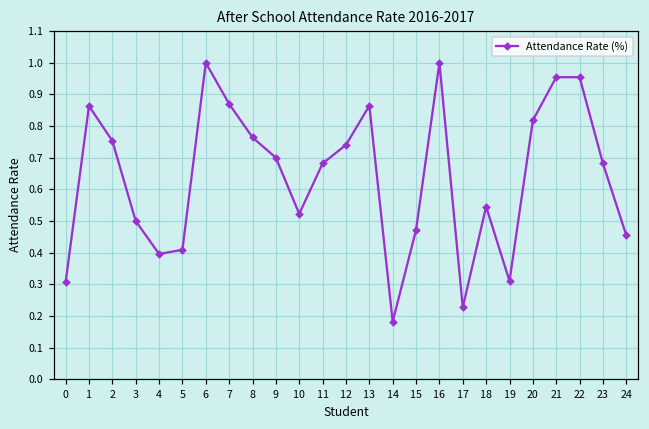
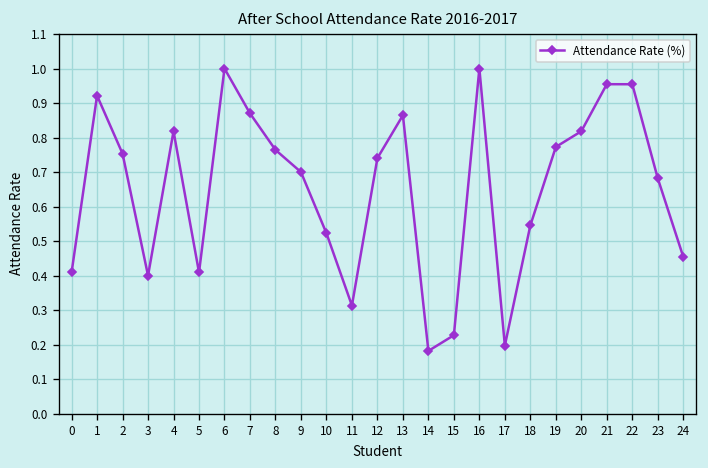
  {
-   "0": 0.31,
-   "1": 0.86,
+   "0": 0.41,
+   "1": 0.92,
    "2": 0.75,
-   "3": 0.5,
-   "4": 0.40,
+   "3": 0.4,
+   "4": 0.82,
    "5": 0.41,
    "6": 1.00,
    "7": 0.87,
    "8": 0.76,
    "9": 0.70,
    "10": 0.52,
-   "11": 0.68,
+   "11": 0.31,
    "12": 0.74,
    "13": 0.86,
    "14": 0.18,
-   "15": 0.47,
+   "15": 0.23,
    "16": 1.00,
-   "17": 0.23,
+   "17": 0.20,
    "18": 0.55,
-   "19": 0.31,
+   "19": 0.77,
    "20": 0.82,
    "21": 0.95,
    "22": 0.95,
    "23": 0.68,
    "24": 0.45
  }
